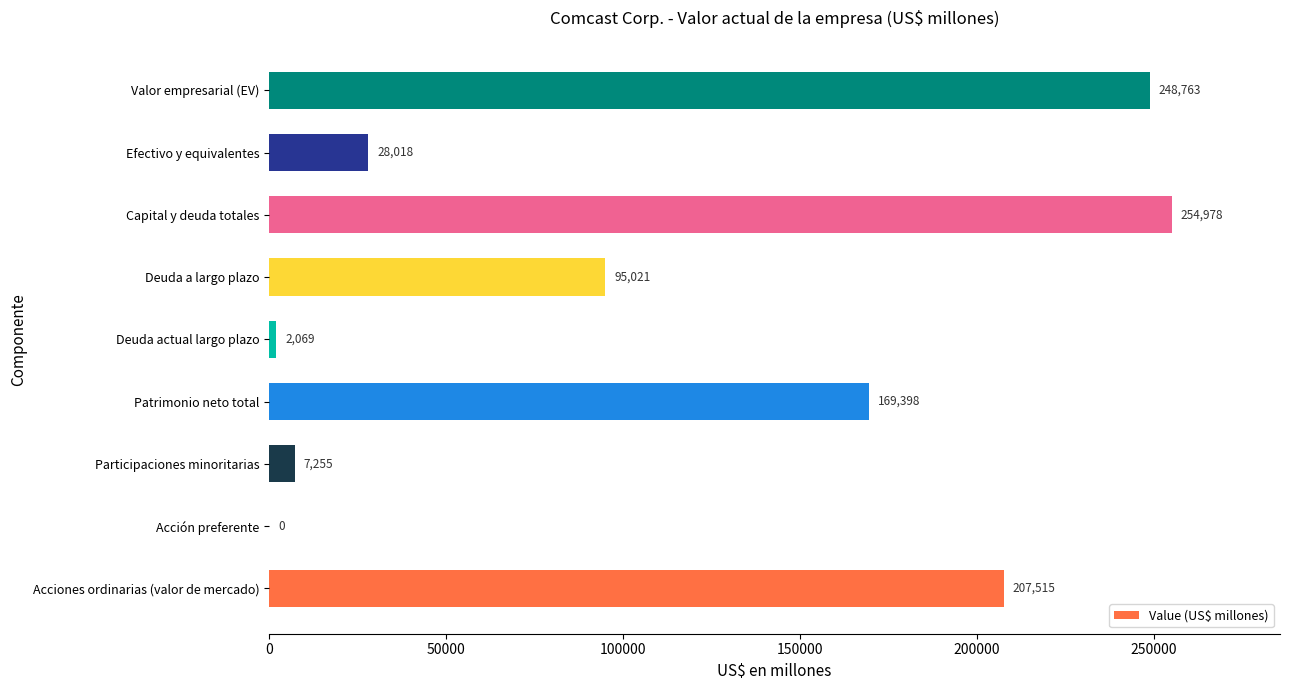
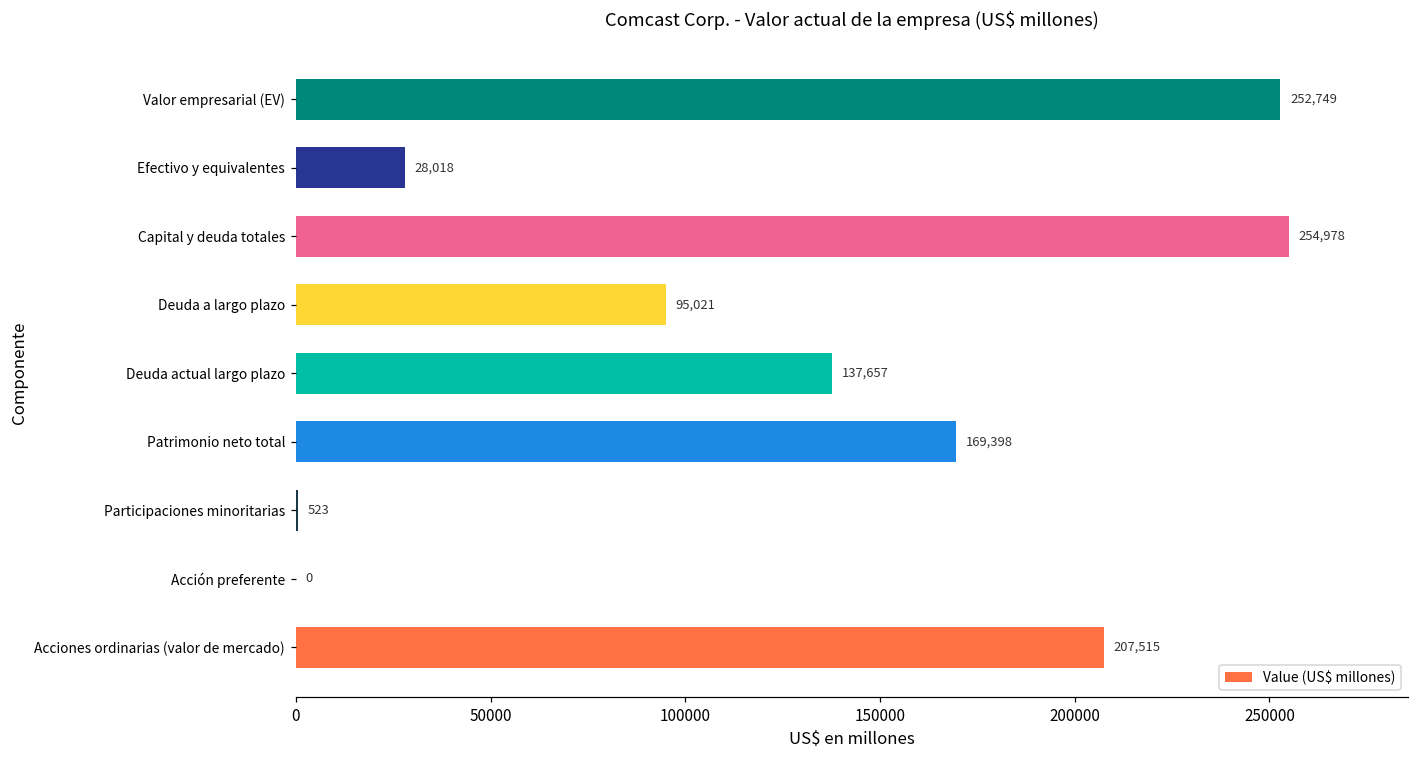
  {
-   "Valor empresarial (EV)": "248,763",
+   "Valor empresarial (EV)": "252,749",
    "Efectivo y equivalentes": "28,018",
    "Capital y deuda totales": "254,978",
    "Deuda a largo plazo": "95,021",
-   "Deuda actual largo plazo": "2,069",
+   "Deuda actual largo plazo": "137,657",
    "Patrimonio neto total": "169,398",
-   "Participaciones minoritarias": "7,255",
+   "Participaciones minoritarias": "523",
    "Acción preferente": "0",
    "Acciones ordinarias (valor de mercado)": "207,515"
  }
